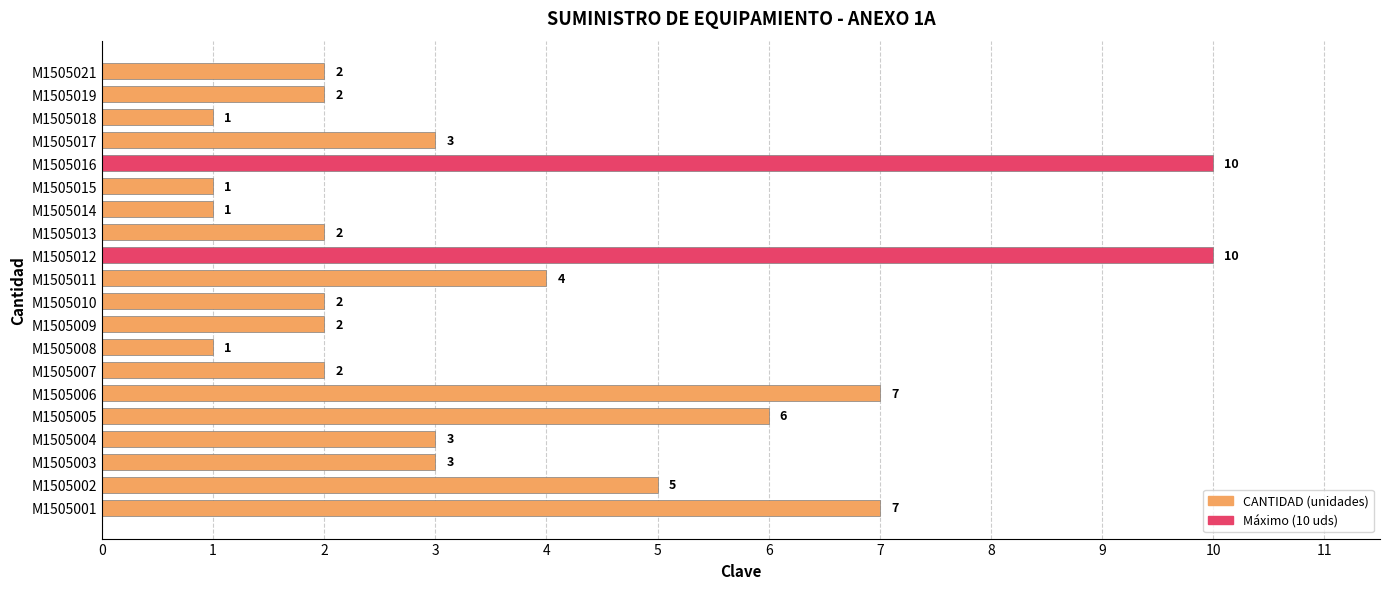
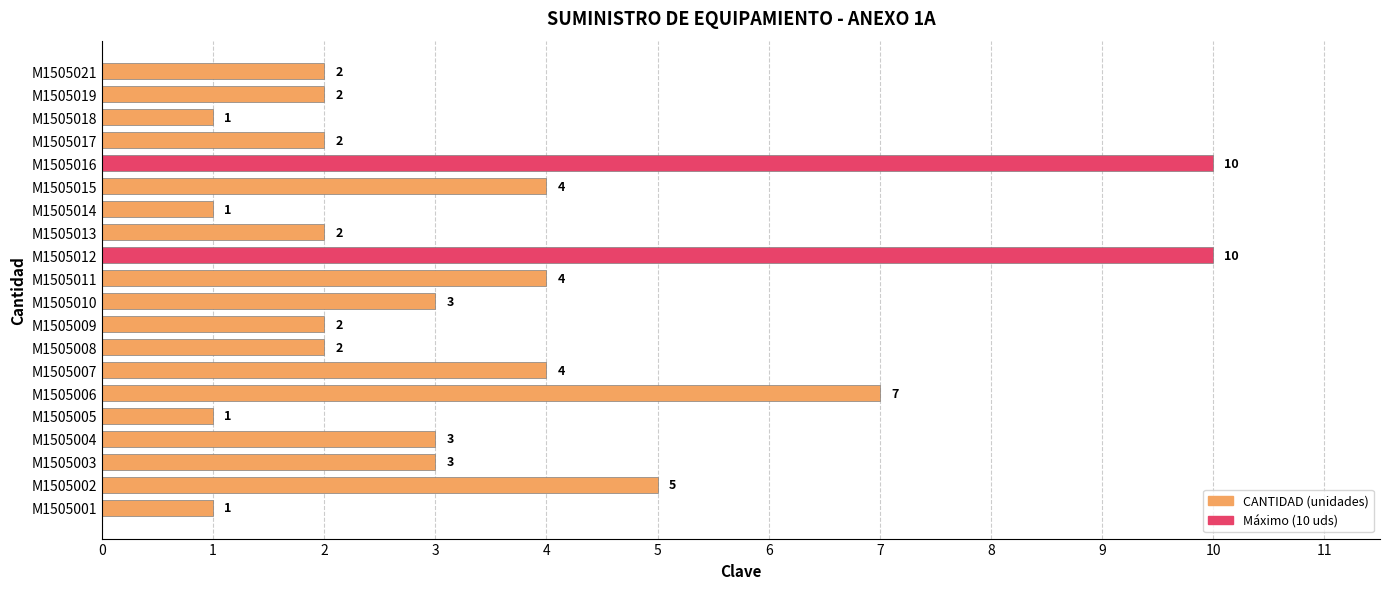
  {
    "M1505021": 2,
    "M1505019": 2,
    "M1505018": 1,
-   "M1505017": 3,
+   "M1505017": 2,
    "M1505016": 10,
-   "M1505015": 1,
+   "M1505015": 4,
    "M1505014": 1,
    "M1505013": 2,
    "M1505012": 10,
    "M1505011": 4,
-   "M1505010": 2,
+   "M1505010": 3,
    "M1505009": 2,
-   "M1505008": 1,
-   "M1505007": 2,
+   "M1505008": 2,
+   "M1505007": 4,
    "M1505006": 7,
-   "M1505005": 6,
+   "M1505005": 1,
    "M1505004": 3,
    "M1505003": 3,
    "M1505002": 5,
-   "M1505001": 7
+   "M1505001": 1
  }
